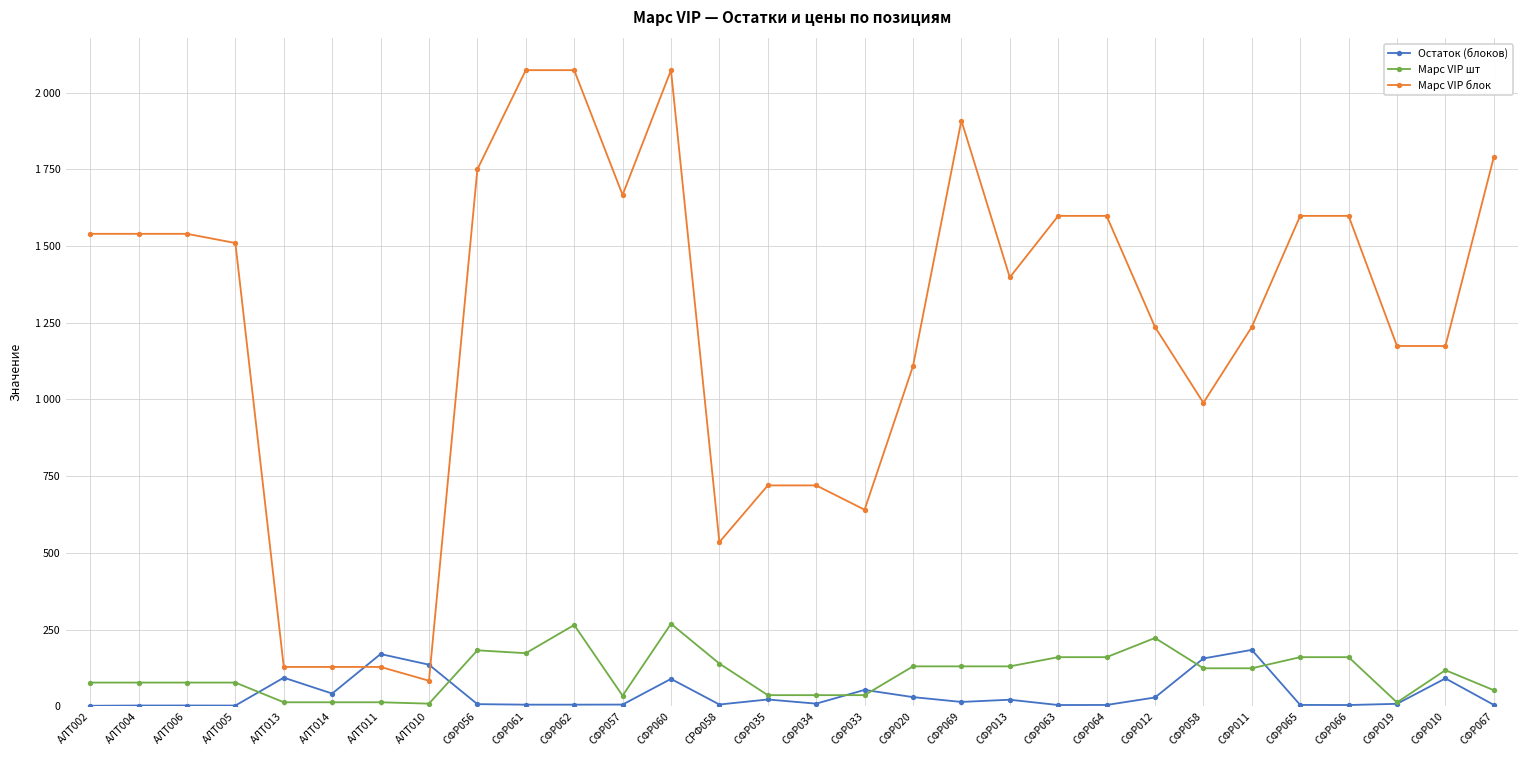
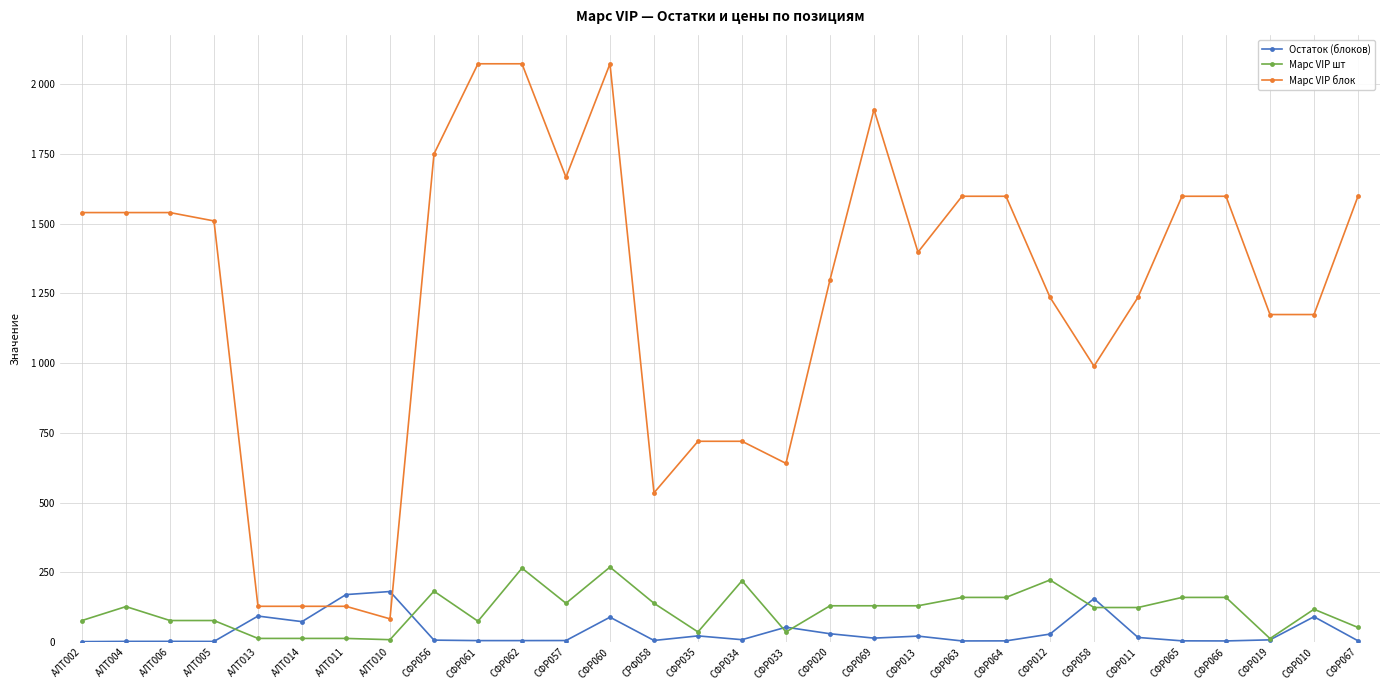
  {
    "Остаток (блоков)": {
      "АЛТ002": 0,
      "АЛТ004": 0,
      "АЛТ006": 0,
      "АЛТ005": 0,
      "АЛТ013": 90,
-     "АЛТ014": 40,
+     "АЛТ014": 70,
      "АЛТ011": 170,
-     "АЛТ010": 140,
+     "АЛТ010": 180,
      "СФР056": 10,
      "СФР061": 10,
      "СФР062": 10,
      "СФР057": 10,
      "СФР060": 90,
      "СРФ058": 10,
      "СФР035": 20,
      "СФР034": 10,
      "СФР033": 50,
      "СФР020": 30,
      "СФР069": 10,
      "СФР013": 20,
      "СФР063": 0,
      "СФР064": 0,
      "СФР012": 30,
      "СФР058": 160,
-     "СФР011": 180,
+     "СФР011": 20,
      "СФР065": 0,
      "СФР066": 0,
      "СФР010": 90,
      "СФР067": 0
    },
    "Марс VIP шт": {
      "АЛТ002": 80,
-     "АЛТ004": 80,
+     "АЛТ004": 130,
      "АЛТ006": 80,
      "АЛТ005": 80,
      "АЛТ013": 10,
      "АЛТ014": 10,
      "АЛТ011": 10,
      "АЛТ010": 10,
      "СФР056": 180,
-     "СФР061": 170,
+     "СФР061": 70,
      "СФР062": 260,
-     "СФР057": 30,
+     "СФР057": 140,
      "СФР060": 270,
      "СРФ058": 140,
      "СФР035": 40,
-     "СФР034": 40,
+     "СФР034": 220,
      "СФР033": 40,
      "СФР020": 130,
      "СФР069": 130,
      "СФР013": 130,
      "СФР063": 160,
      "СФР064": 160,
      "СФР012": 220,
      "СФР058": 120,
      "СФР011": 120,
      "СФР065": 160,
      "СФР066": 160,
      "СФР010": 120,
      "СФР067": 50
    },
    "Марс VIP блок": {
      "АЛТ002": 1540,
      "АЛТ004": 1540,
      "АЛТ006": 1540,
      "АЛТ005": 1510,
      "АЛТ013": 130,
      "АЛТ014": 130,
      "АЛТ011": 130,
      "АЛТ010": 80,
      "СФР056": 1750,
      "СФР061": 2070,
      "СФР062": 2070,
      "СФР057": 1670,
      "СФР060": 2070,
      "СРФ058": 530,
      "СФР035": 720,
      "СФР034": 720,
      "СФР033": 640,
-     "СФР020": 1110,
+     "СФР020": 1300,
      "СФР069": 1910,
      "СФР013": 1400,
      "СФР063": 1600,
      "СФР064": 1600,
      "СФР012": 1240,
      "СФР058": 990,
      "СФР011": 1240,
      "СФР065": 1600,
      "СФР066": 1600,
      "СФР019": 1170,
      "СФР010": 1170,
-     "СФР067": 1790
+     "СФР067": 1600
    }
  }
